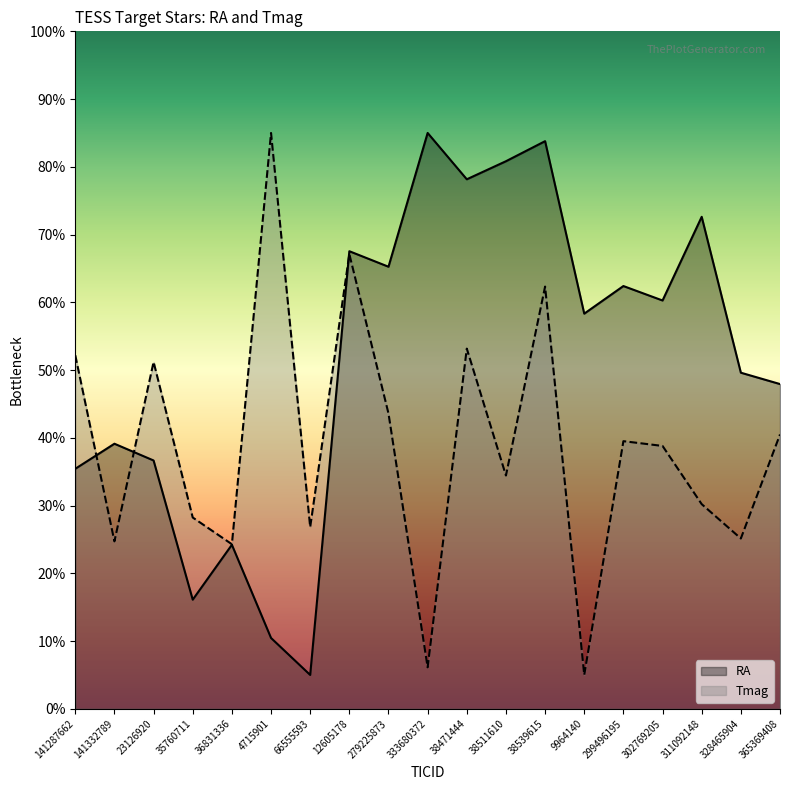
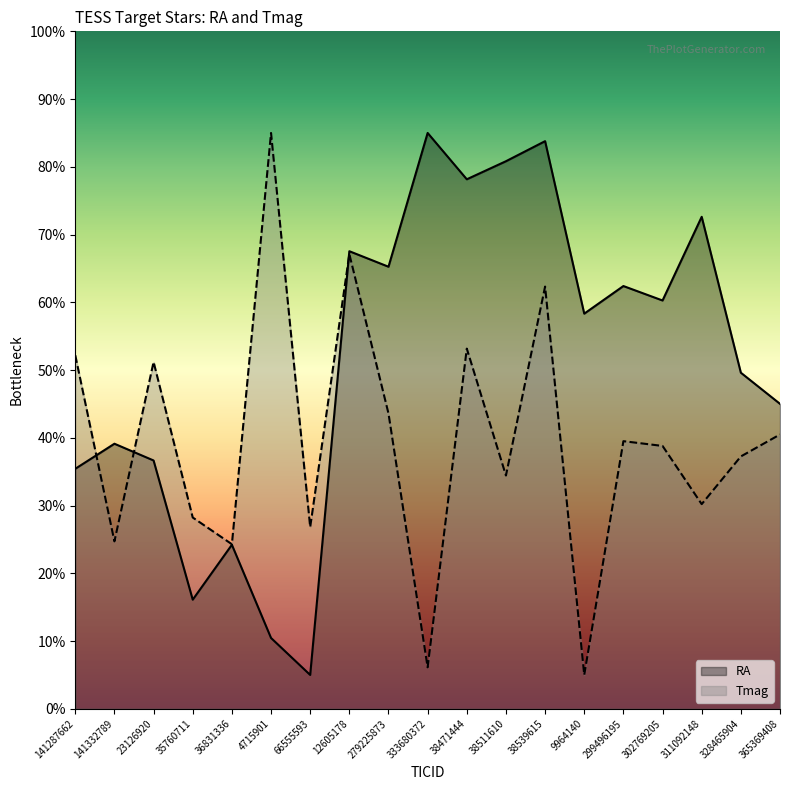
  {
    "RA": {
      "141287662": "35%",
      "141332789": "39%",
      "23126920": "37%",
      "35760711": "16%",
      "4715901": "10%",
      "66555593": "5%",
      "12605178": "68%",
      "279225873": "65%",
      "333680372": "85%",
      "38471444": "78%",
      "38511610": "81%",
      "38539615": "84%",
      "9964140": "58%",
      "299496195": "62%",
      "302769205": "60%",
      "311092148": "73%",
      "328465904": "50%",
-     "365369408": "48%"
+     "365369408": "45%"
    },
    "Tmag": {
      "141287662": "52%",
      "141332789": "25%",
      "23126920": "51%",
      "35760711": "28%",
      "4715901": "85%",
      "66555593": "27%",
      "12605178": "67%",
      "279225873": "44%",
      "333680372": "6%",
      "38471444": "53%",
      "38511610": "34%",
      "38539615": "62%",
      "9964140": "5%",
      "299496195": "40%",
      "302769205": "39%",
      "311092148": "30%",
-     "328465904": "25%",
+     "328465904": "37%",
      "365369408": "40%"
    }
  }
